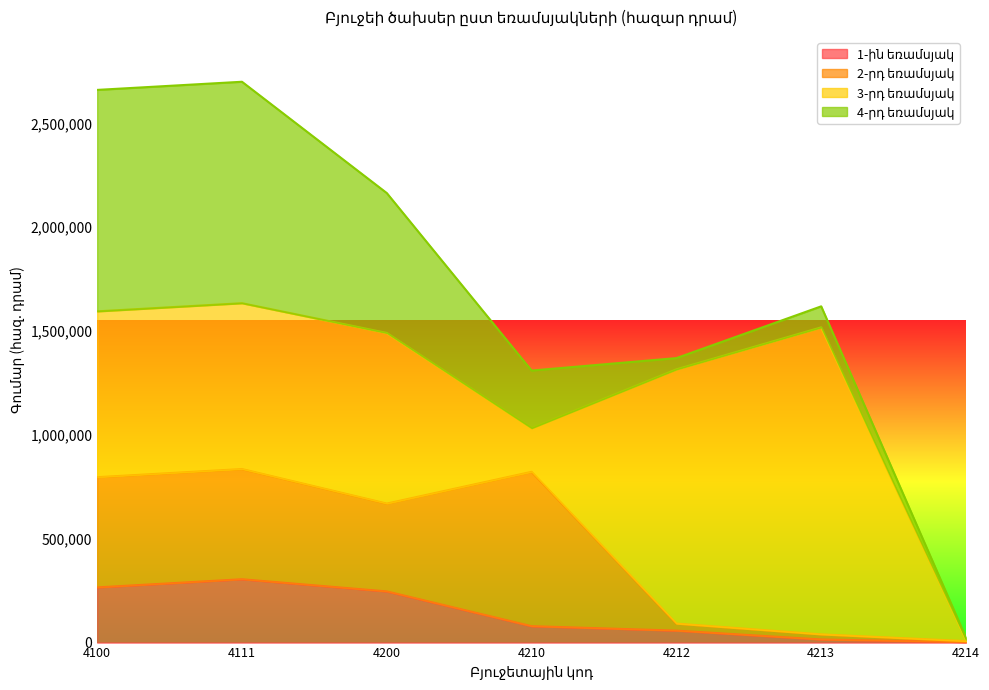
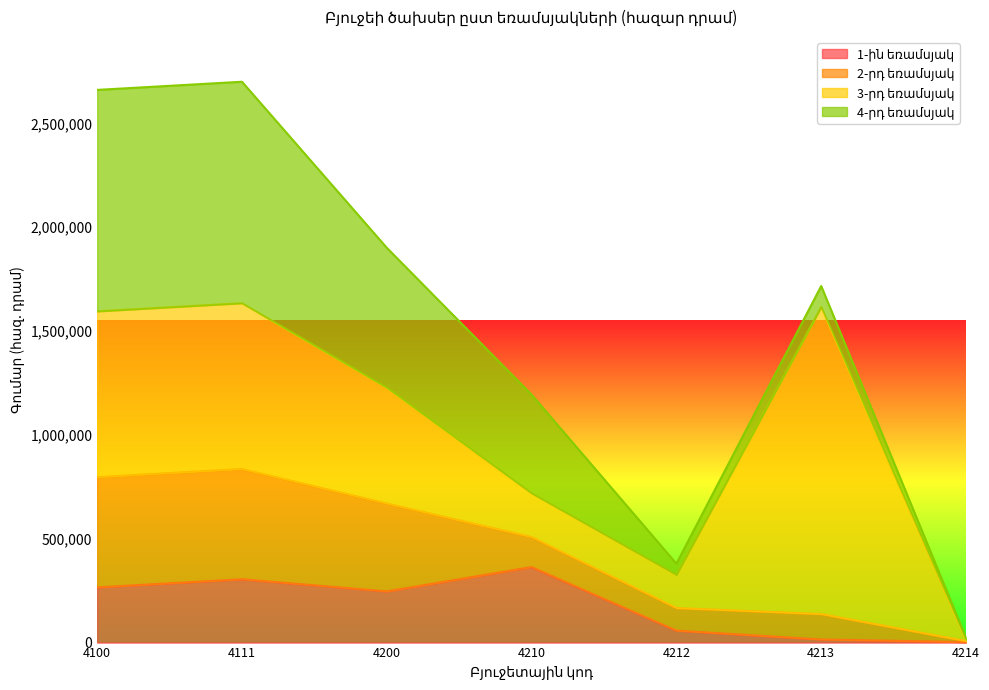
  {
    "1-ին եռամսյակ": {
      "4100": "270,000",
      "4111": "300,000",
      "4200": "250,000",
-     "4210": "80,000",
+     "4210": "360,000",
      "4212": "60,000",
      "4213": "20,000"
    },
    "2-րդ եռամսյակ": {
      "4100": "530,000",
      "4111": "530,000",
      "4200": "420,000",
-     "4210": "740,000",
-     "4212": "30,000",
-     "4213": "20,000"
+     "4210": "140,000",
+     "4212": "110,000",
+     "4213": "120,000"
    },
    "3-րդ եռամսյակ": {
      "4100": "800,000",
      "4111": "800,000",
-     "4200": "820,000",
+     "4200": "560,000",
      "4210": "210,000",
-     "4212": "1,220,000",
+     "4212": "160,000",
      "4213": "1,480,000"
    },
    "4-րդ եռամսյակ": {
      "4100": "1,070,000",
      "4111": "1,070,000",
      "4200": "670,000",
-     "4210": "280,000",
+     "4210": "480,000",
      "4212": "50,000",
      "4213": "100,000"
    }
  }
